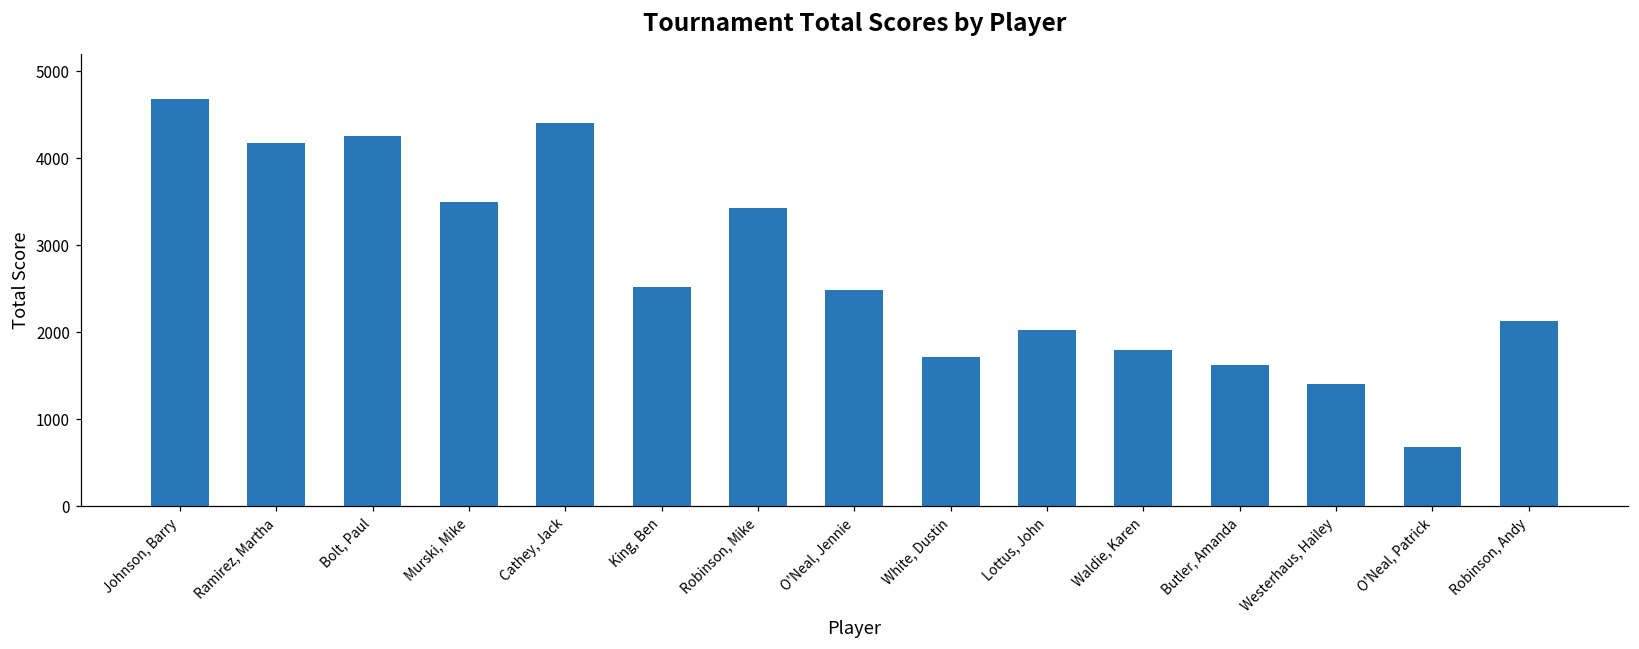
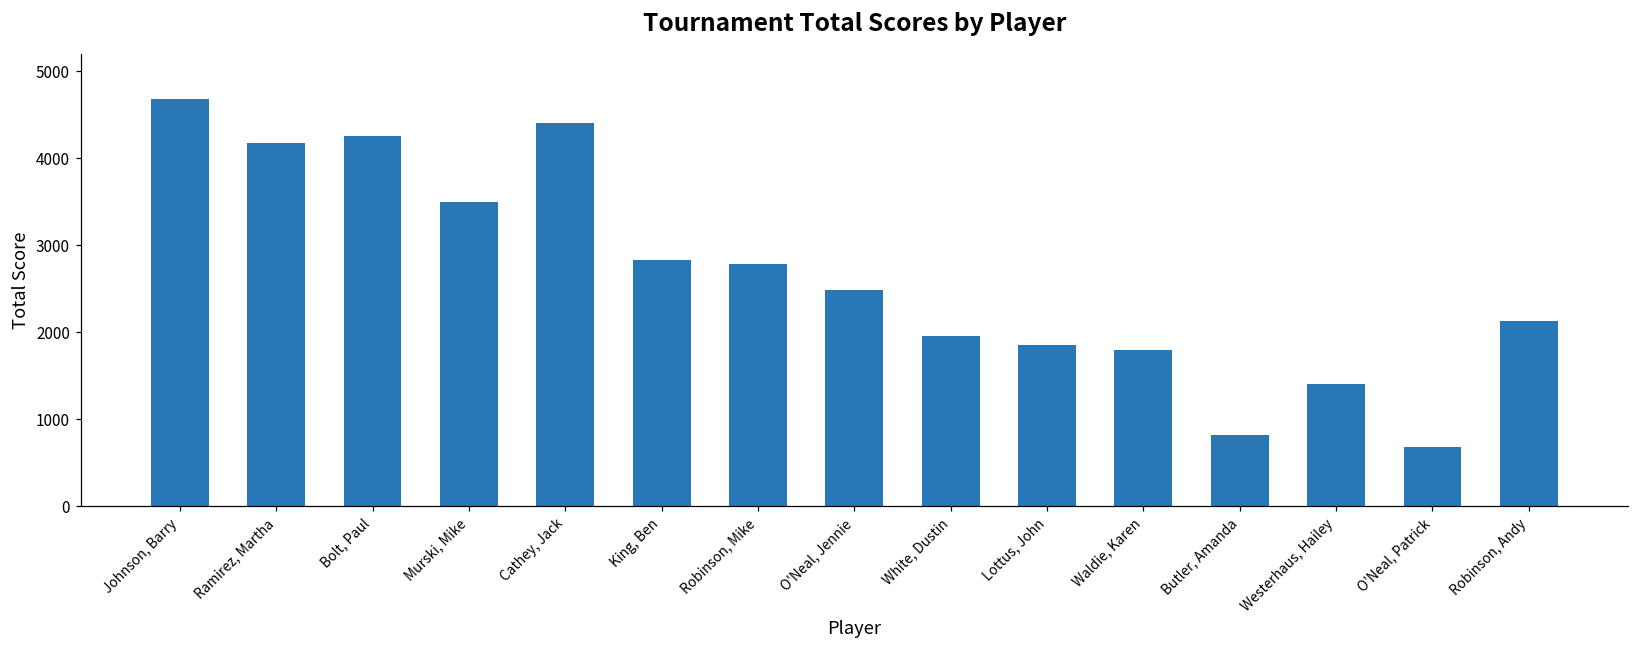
  {
    "Johnson, Barry": 4700,
    "Ramirez, Martha": 4200,
    "Bolt, Paul": 4300,
    "Murski, Mike": 3500,
    "Cathey, Jack": 4400,
-   "King, Ben": 2500,
-   "Robinson, Mike": 3400,
+   "King, Ben": 2800,
+   "Robinson, Mike": 2800,
    "O'Neal, Jennie": 2500,
-   "White, Dustin": 1700,
-   "Lottus, John": 2000,
+   "White, Dustin": 2000,
+   "Lottus, John": 1900,
    "Waldie, Karen": 1800,
-   "Butler, Amanda": 1600,
+   "Butler, Amanda": 800,
    "Westerhaus, Hailey": 1400,
    "O'Neal, Patrick": 700,
    "Robinson, Andy": 2100
  }
